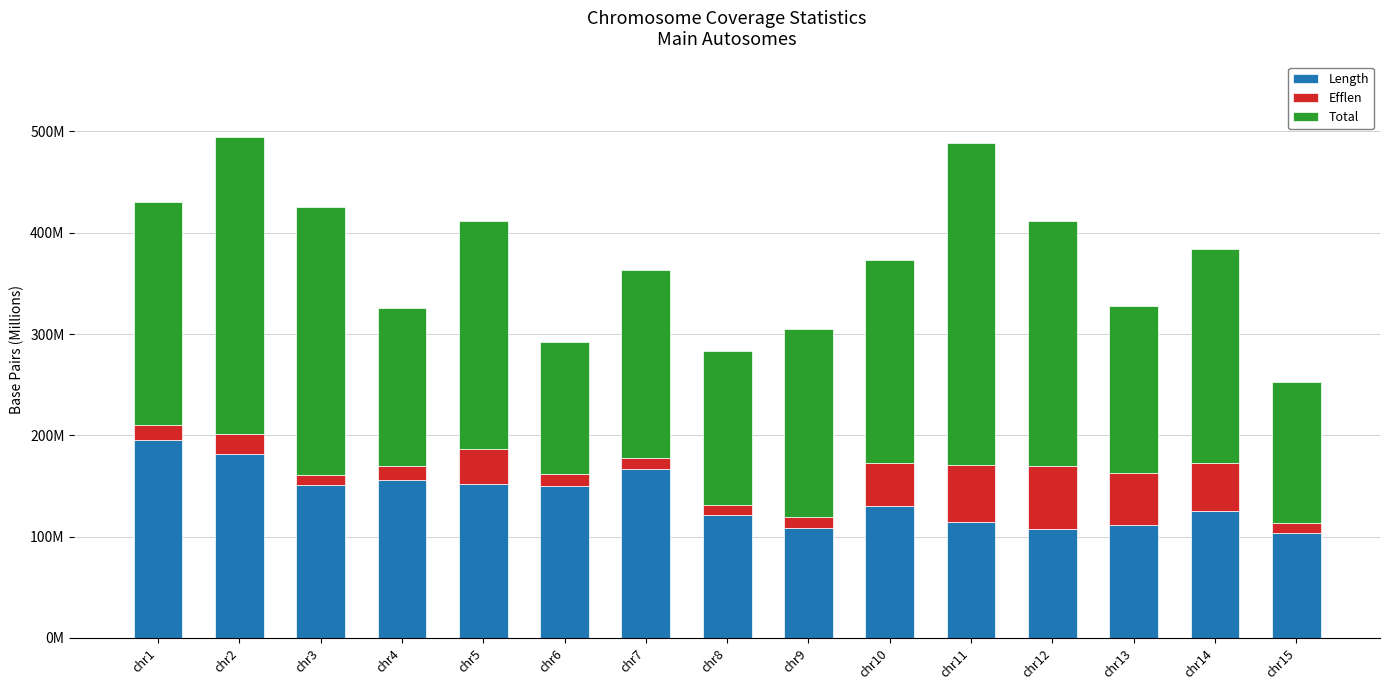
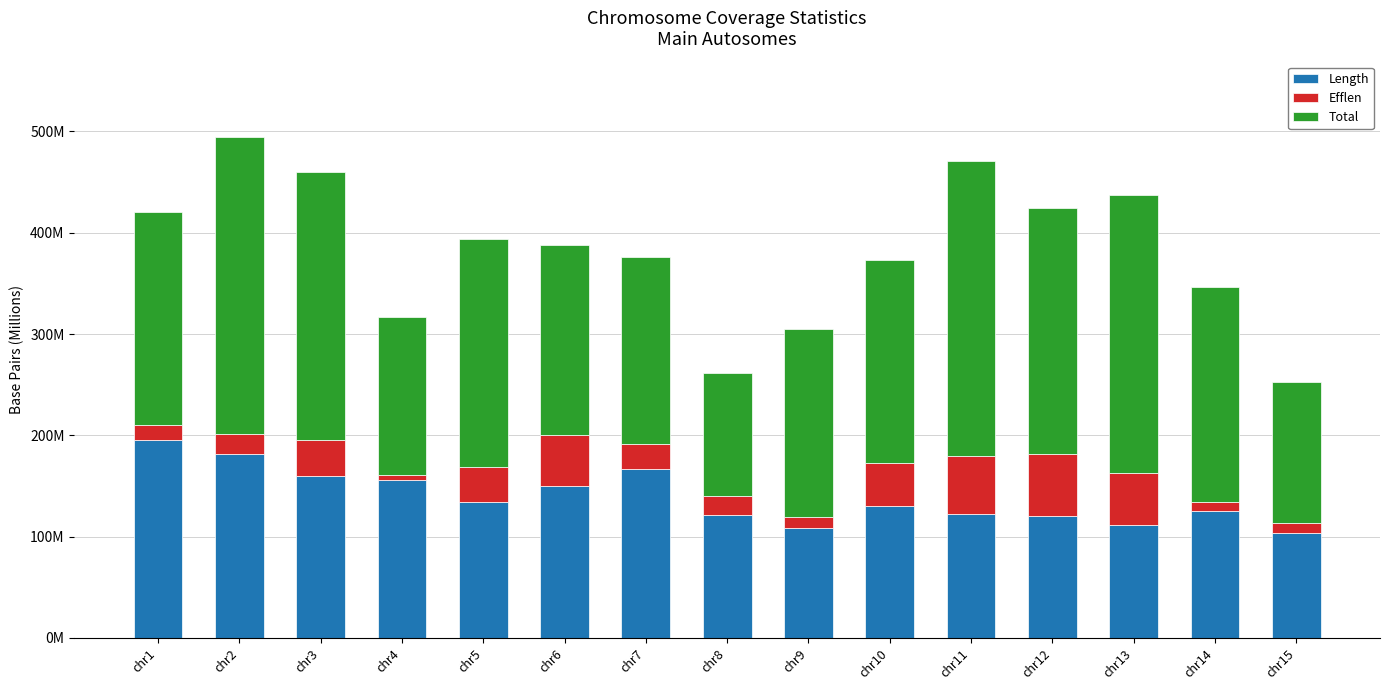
  {
    "Length": {
      "chr1": 195000000,
      "chr2": 182000000,
-     "chr3": 151000000,
+     "chr3": 160000000,
      "chr4": 156000000,
-     "chr5": 152000000,
+     "chr5": 134000000,
      "chr6": 150000000,
      "chr7": 166000000,
      "chr8": 121000000,
      "chr9": 108000000,
      "chr10": 131000000,
-     "chr11": 114000000,
-     "chr12": 108000000,
+     "chr11": 122000000,
+     "chr12": 120000000,
      "chr13": 112000000,
      "chr14": 125000000,
      "chr15": 104000000
    },
    "Efflen": {
      "chr1": 15000000,
      "chr2": 20000000,
-     "chr3": 10000000,
-     "chr4": 13000000,
+     "chr3": 36000000,
+     "chr4": 4000000,
      "chr5": 35000000,
-     "chr6": 13000000,
-     "chr7": 12000000,
-     "chr8": 10000000,
+     "chr6": 51000000,
+     "chr7": 25000000,
+     "chr8": 19000000,
      "chr9": 11000000,
      "chr10": 42000000,
      "chr11": 57000000,
      "chr12": 62000000,
      "chr13": 51000000,
-     "chr14": 47000000,
+     "chr14": 9000000,
      "chr15": 9000000
    },
    "Total": {
-     "chr1": 220000000,
+     "chr1": 210000000,
      "chr2": 293000000,
      "chr3": 265000000,
      "chr4": 156000000,
      "chr5": 225000000,
-     "chr6": 130000000,
+     "chr6": 188000000,
      "chr7": 185000000,
-     "chr8": 152000000,
+     "chr8": 121000000,
      "chr9": 186000000,
      "chr10": 201000000,
-     "chr11": 317000000,
+     "chr11": 292000000,
      "chr12": 242000000,
-     "chr13": 165000000,
+     "chr13": 274000000,
      "chr14": 212000000,
      "chr15": 139000000
    }
  }
